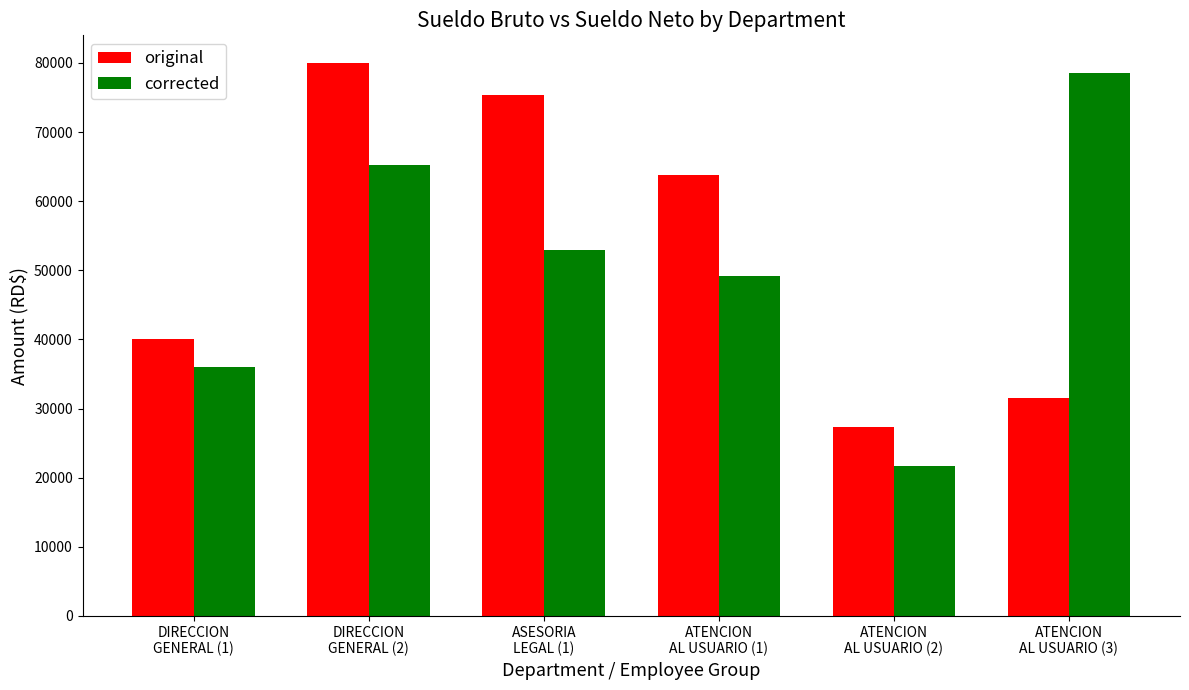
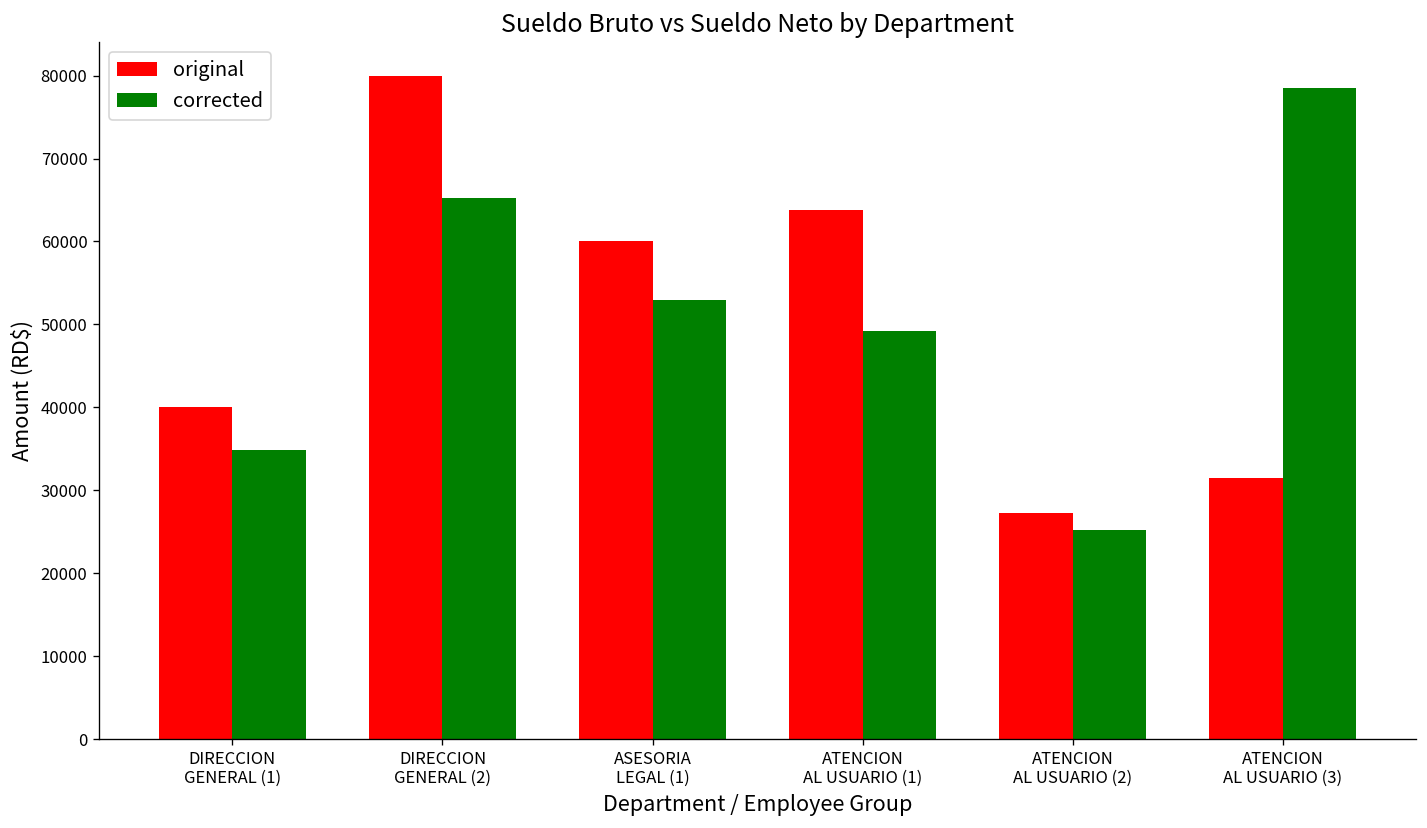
  {
    "original": {
      "DIRECCION GENERAL (1)": 40000,
      "DIRECCION GENERAL (2)": 80000,
-     "ASESORIA LEGAL (1)": 75000,
+     "ASESORIA LEGAL (1)": 60000,
      "ATENCION AL USUARIO (1)": 64000,
      "ATENCION AL USUARIO (2)": 27000,
      "ATENCION AL USUARIO (3)": 32000
    },
    "corrected": {
-     "DIRECCION GENERAL (1)": 36000,
+     "DIRECCION GENERAL (1)": 35000,
      "DIRECCION GENERAL (2)": 65000,
      "ASESORIA LEGAL (1)": 53000,
      "ATENCION AL USUARIO (1)": 49000,
-     "ATENCION AL USUARIO (2)": 22000,
+     "ATENCION AL USUARIO (2)": 25000,
      "ATENCION AL USUARIO (3)": 79000
    }
  }
